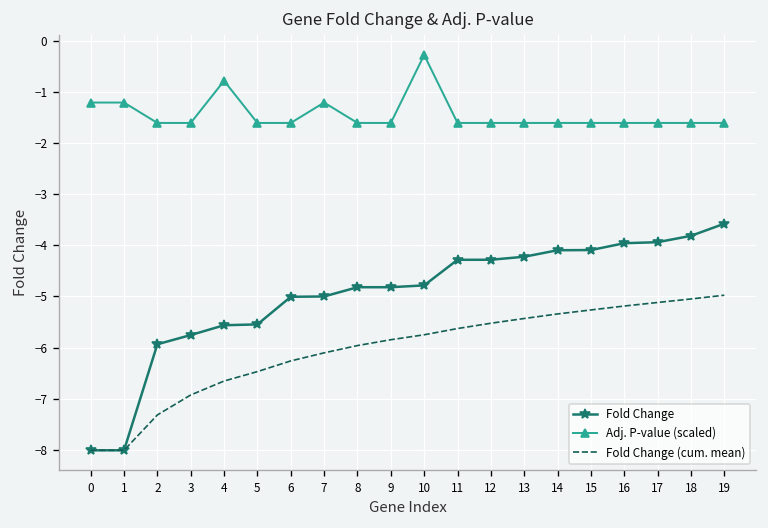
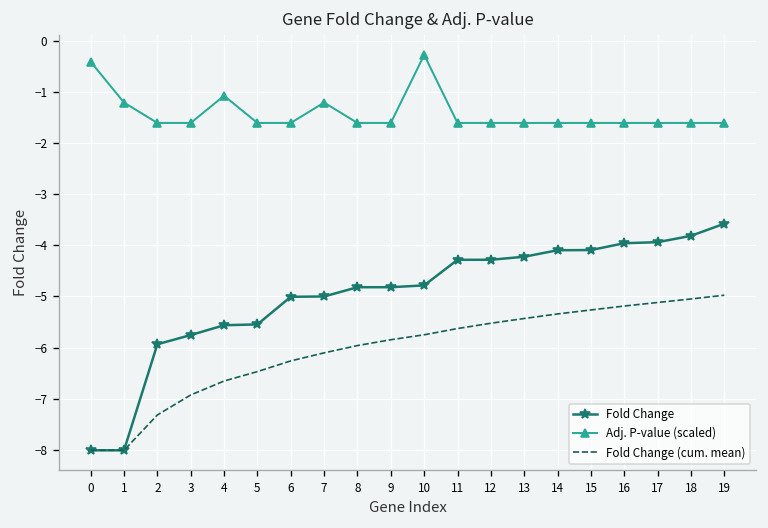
  {
    "Adj. P-value (scaled)": {
-     "0": -1.2,
+     "0": -0.4,
      "1": -1.2,
      "2": -1.6,
      "3": -1.6,
-     "4": -0.8,
+     "4": -1.1,
      "5": -1.6,
      "6": -1.6,
      "7": -1.2,
      "8": -1.6,
      "9": -1.6,
      "10": -0.3,
      "11": -1.6,
      "12": -1.6,
      "13": -1.6,
      "14": -1.6,
      "15": -1.6,
      "16": -1.6,
      "17": -1.6,
      "18": -1.6,
      "19": -1.6
    }
  }
